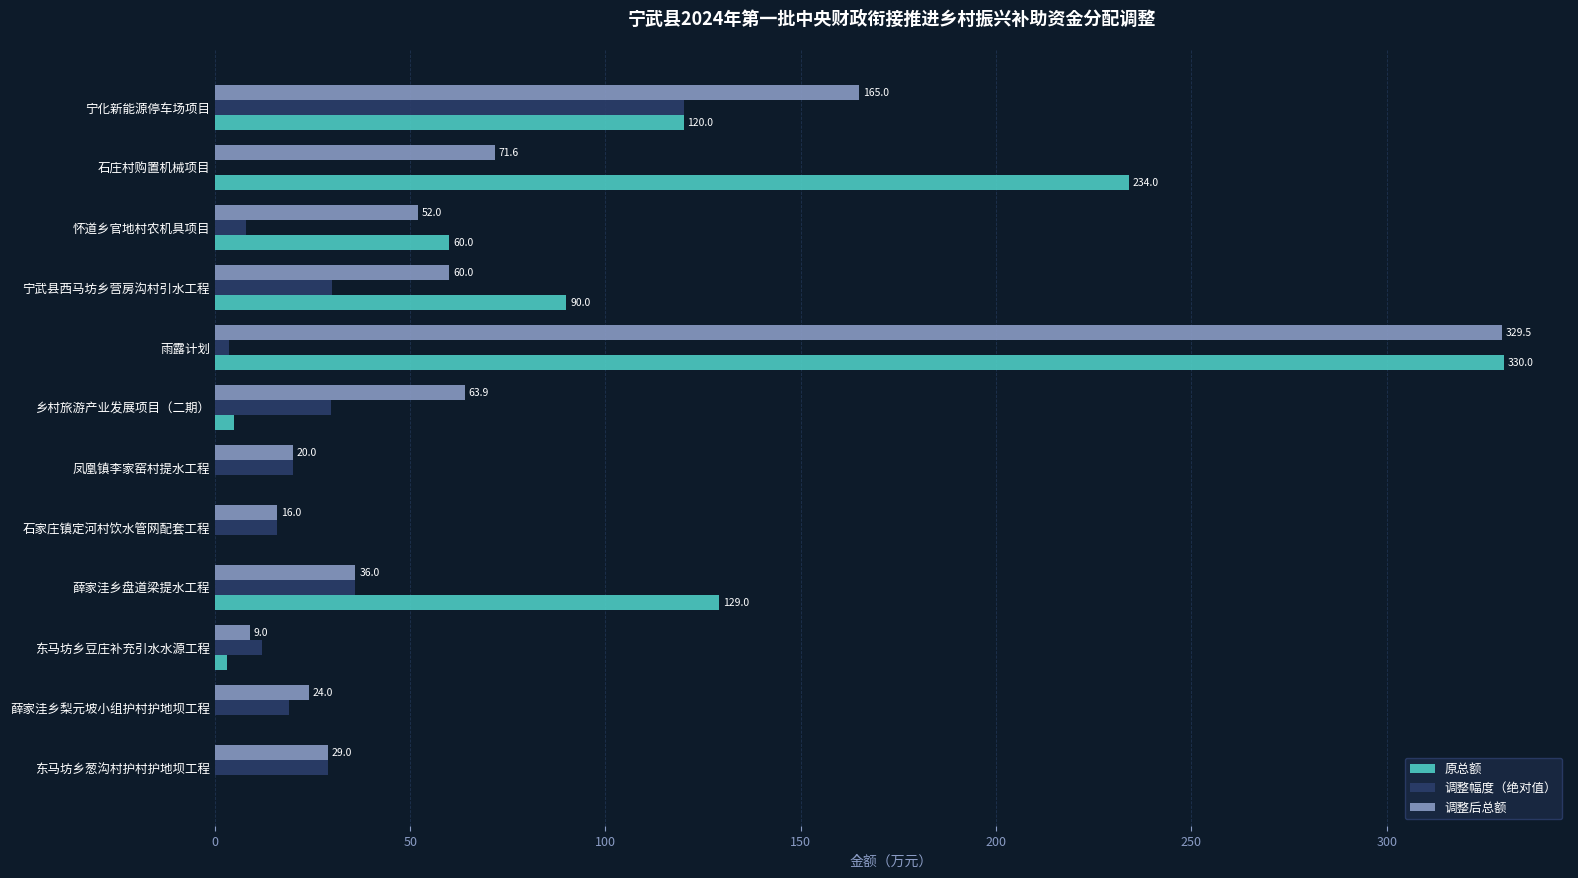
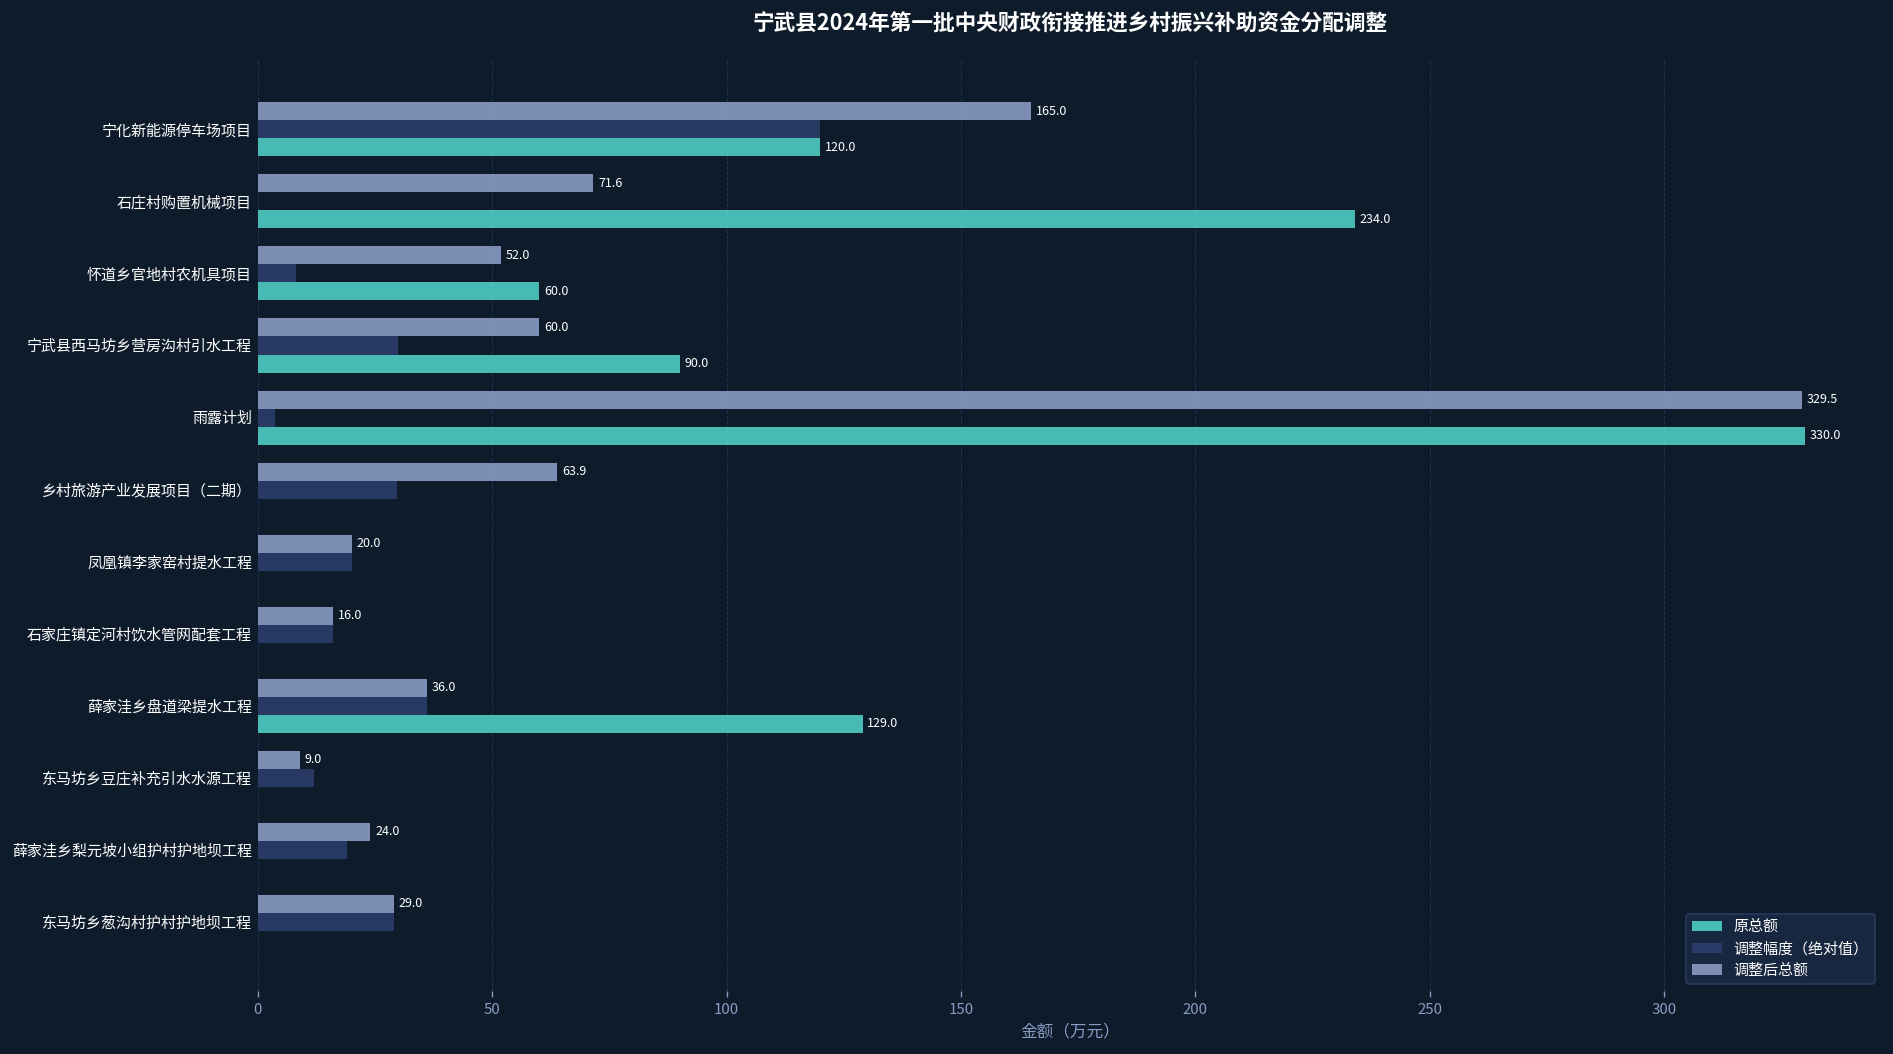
  {
    "原总额": {
-     "乡村旅游产业发展项目（二期）": 5,
+     "乡村旅游产业发展项目（二期）": 0,
      "凤凰镇李家窑村提水工程": 0,
      "石家庄镇定河村饮水管网配套工程": 0,
-     "东马坊乡豆庄补充引水水源工程": 3,
+     "东马坊乡豆庄补充引水水源工程": 0,
      "薛家洼乡梨元坡小组护村护地坝工程": 0,
      "东马坊乡葱沟村护村护地坝工程": 0
    },
    "调整幅度（绝对值）": {
      "怀道乡官地村农机具项目": 8,
      "宁武县西马坊乡营房沟村引水工程": 30,
      "雨露计划": 4,
      "乡村旅游产业发展项目（二期）": 30,
      "东马坊乡豆庄补充引水水源工程": 12,
      "薛家洼乡梨元坡小组护村护地坝工程": 19
    },
    "调整后总额": {
      "宁化新能源停车场项目": 165.0,
      "石庄村购置机械项目": 71.6,
      "怀道乡官地村农机具项目": 52.0,
      "宁武县西马坊乡营房沟村引水工程": 60.0,
      "雨露计划": 329.5,
      "乡村旅游产业发展项目（二期）": 63.9,
      "凤凰镇李家窑村提水工程": 20.0,
      "石家庄镇定河村饮水管网配套工程": 16.0,
      "薛家洼乡盘道梁提水工程": 36.0,
      "东马坊乡豆庄补充引水水源工程": 9.0,
      "薛家洼乡梨元坡小组护村护地坝工程": 24.0,
      "东马坊乡葱沟村护村护地坝工程": 29.0
    }
  }
